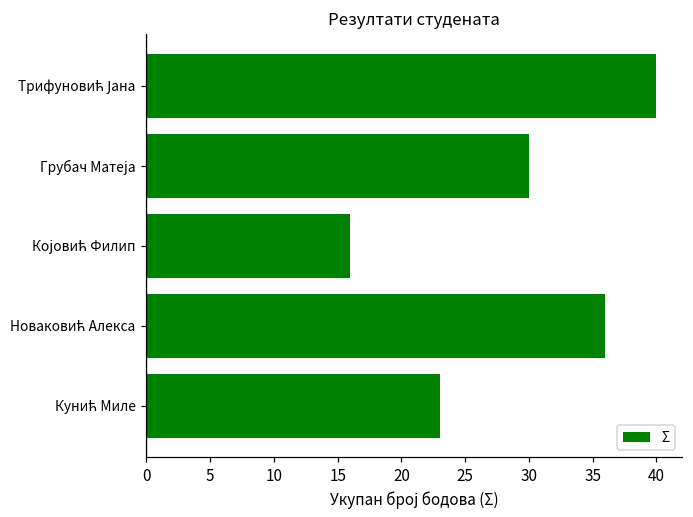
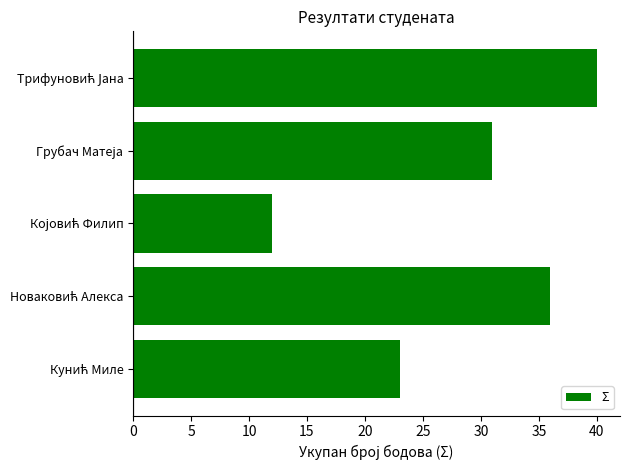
  {
    "Трифуновић Јана": 40,
-   "Грубач Матеја": 30,
-   "Којовић Филип": 16,
+   "Грубач Матеја": 31,
+   "Којовић Филип": 12,
    "Новаковић Алекса": 36,
    "Кунић Миле": 23
  }
